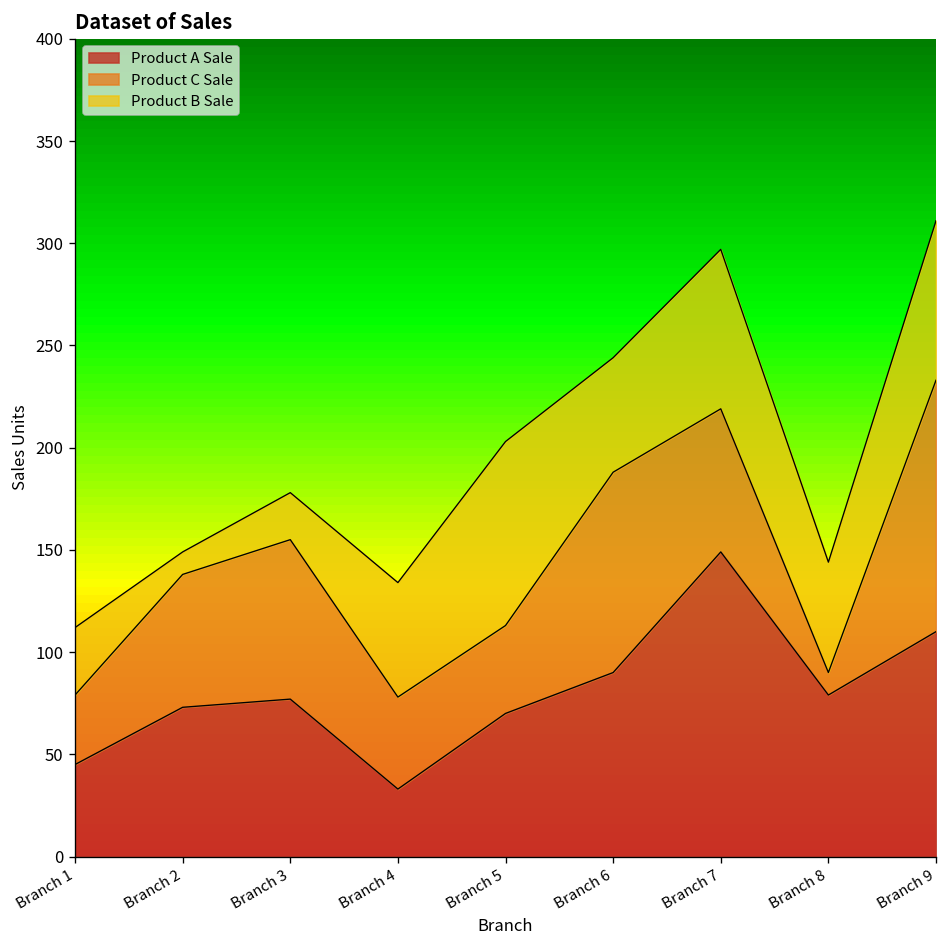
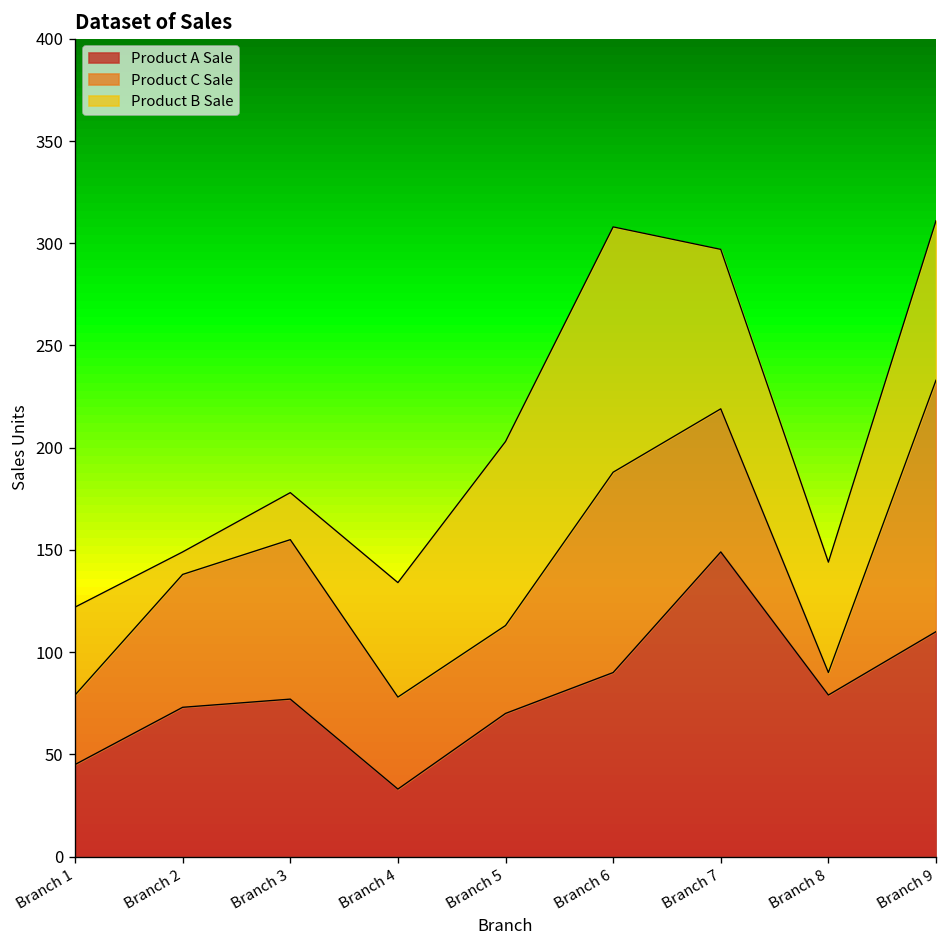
  {
    "Product A Sale": {
      "Branch 1": 45,
      "Branch 2": 73,
      "Branch 3": 77,
      "Branch 4": 33,
      "Branch 5": 70,
      "Branch 6": 90,
      "Branch 7": 149,
      "Branch 8": 79,
      "Branch 9": 110
    },
    "Product C Sale": {
      "Branch 1": 34,
      "Branch 2": 65,
      "Branch 3": 78,
      "Branch 4": 45,
      "Branch 5": 43,
      "Branch 6": 98,
      "Branch 7": 70,
      "Branch 8": 11,
      "Branch 9": 123
    },
    "Product B Sale": {
-     "Branch 1": 33,
+     "Branch 1": 43,
      "Branch 2": 11,
      "Branch 3": 23,
      "Branch 4": 56,
      "Branch 5": 90,
-     "Branch 6": 56,
+     "Branch 6": 120,
      "Branch 7": 78,
      "Branch 8": 54,
      "Branch 9": 78
    }
  }
